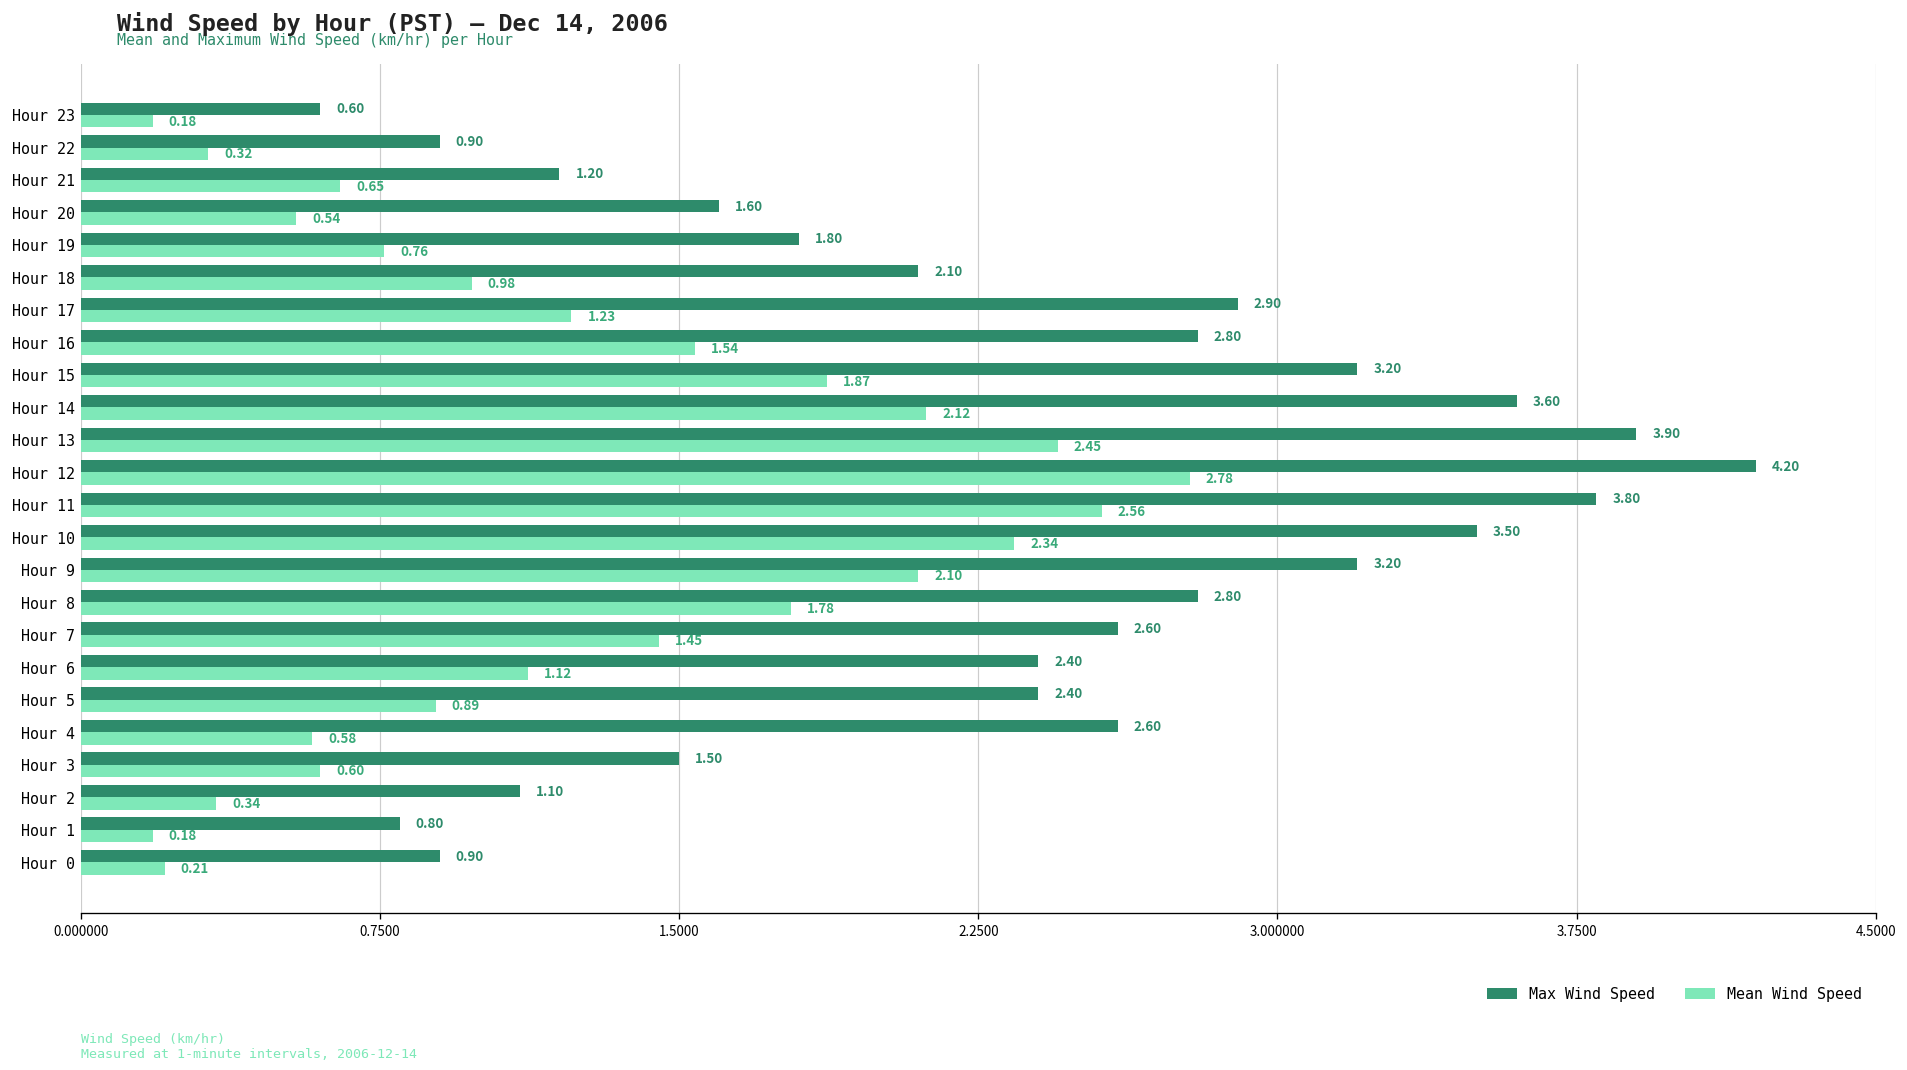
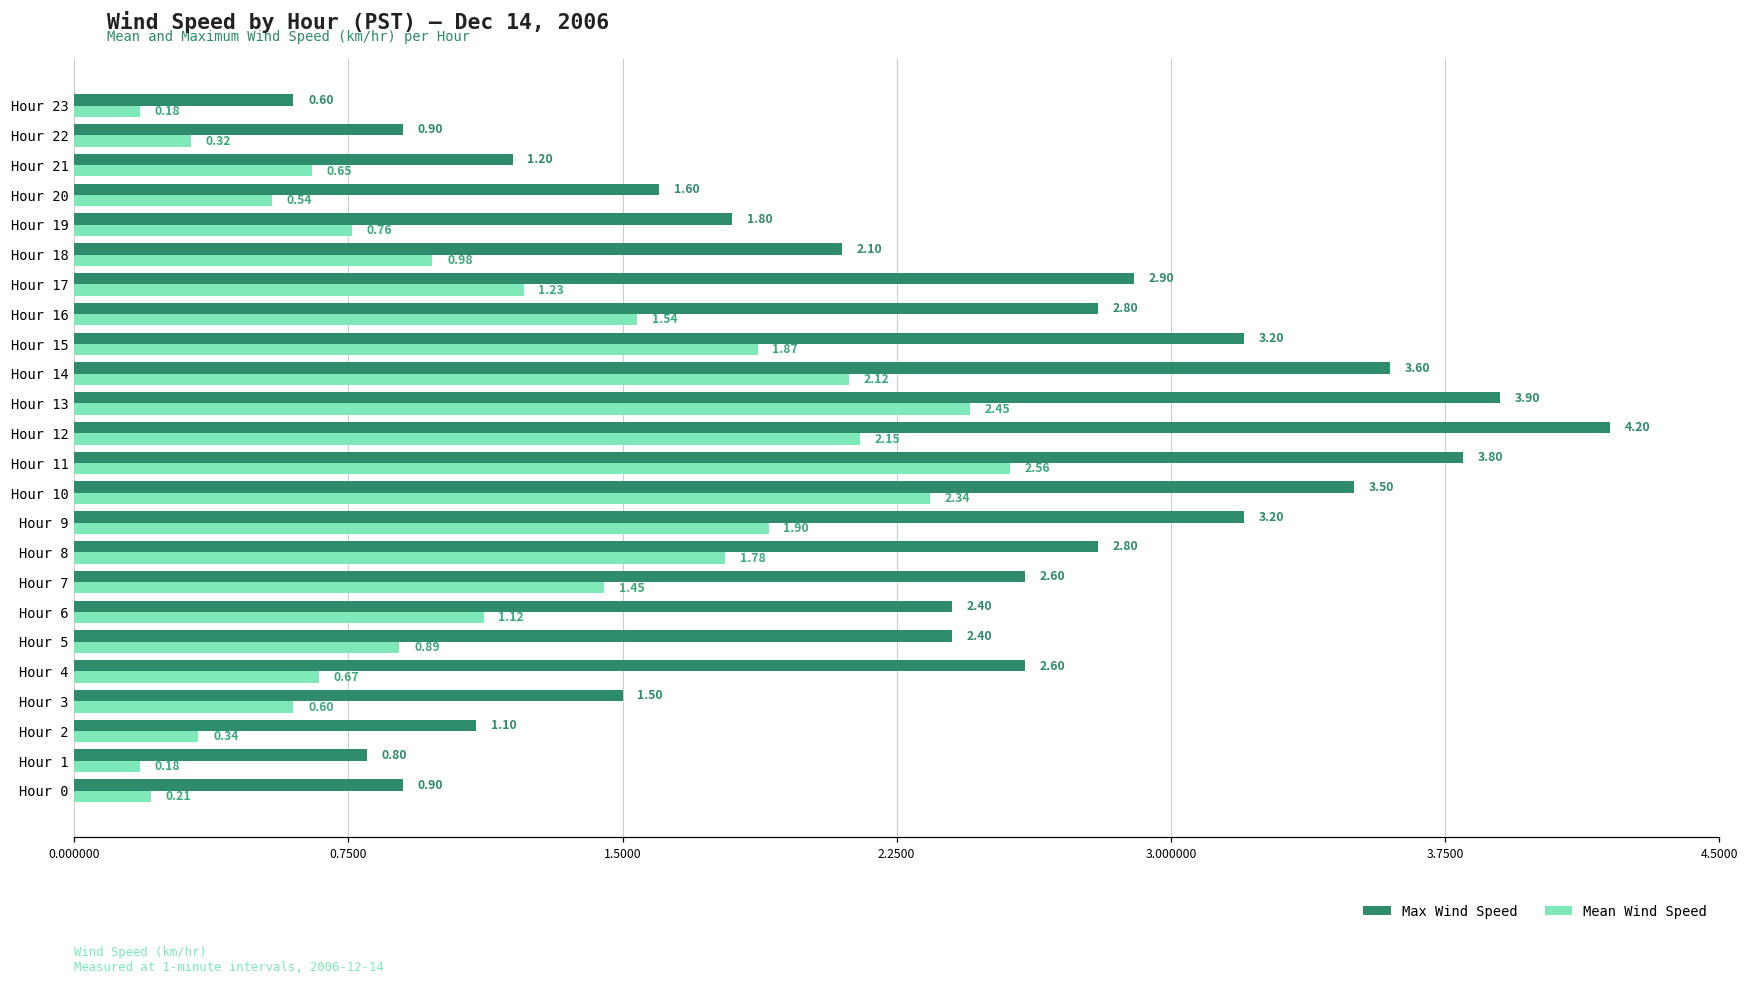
  {
    "Max Wind Speed": {
      "Hour 23": 0.60,
      "Hour 22": 0.90,
      "Hour 21": 1.20,
      "Hour 20": 1.60,
      "Hour 19": 1.80,
      "Hour 18": 2.10,
      "Hour 17": 2.90,
      "Hour 16": 2.80,
      "Hour 15": 3.20,
      "Hour 14": 3.60,
      "Hour 13": 3.90,
      "Hour 12": 4.20,
      "Hour 11": 3.80,
      "Hour 10": 3.50,
      "Hour 9": 3.20,
      "Hour 8": 2.80,
      "Hour 7": 2.60,
      "Hour 6": 2.40,
      "Hour 5": 2.40,
      "Hour 4": 2.60,
      "Hour 3": 1.50,
      "Hour 2": 1.10,
      "Hour 1": 0.80,
      "Hour 0": 0.90
    },
    "Mean Wind Speed": {
      "Hour 23": 0.18,
      "Hour 22": 0.32,
      "Hour 21": 0.65,
      "Hour 20": 0.54,
      "Hour 19": 0.76,
      "Hour 18": 0.98,
      "Hour 17": 1.23,
      "Hour 16": 1.54,
      "Hour 15": 1.87,
      "Hour 14": 2.12,
      "Hour 13": 2.45,
-     "Hour 12": 2.78,
+     "Hour 12": 2.15,
      "Hour 11": 2.56,
      "Hour 10": 2.34,
-     "Hour 9": 2.10,
+     "Hour 9": 1.90,
      "Hour 8": 1.78,
      "Hour 7": 1.45,
      "Hour 6": 1.12,
      "Hour 5": 0.89,
-     "Hour 4": 0.58,
+     "Hour 4": 0.67,
      "Hour 3": 0.60,
      "Hour 2": 0.34,
      "Hour 1": 0.18,
      "Hour 0": 0.21
    }
  }
